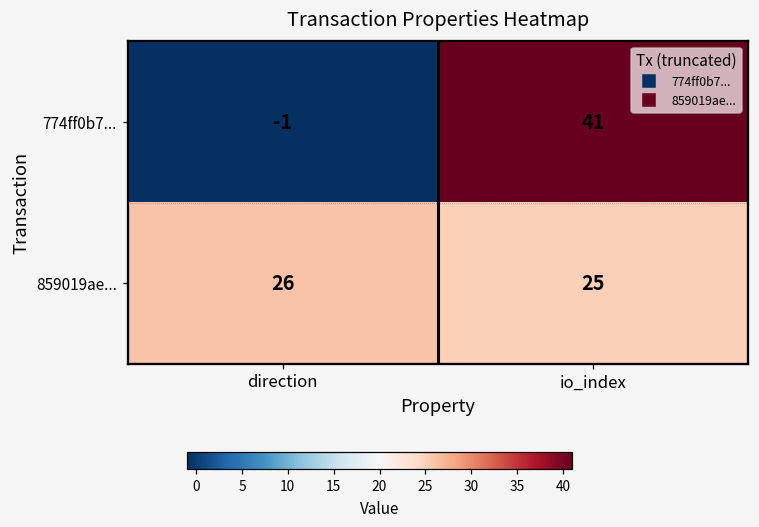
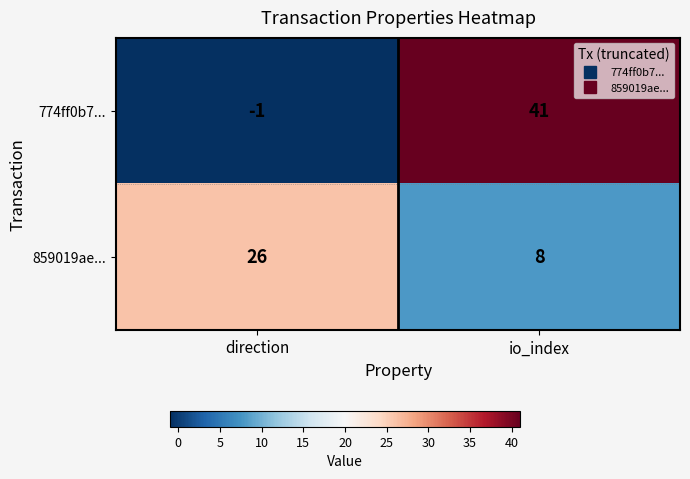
  {
    "774ff0b7...": {
      "direction": -1,
      "io_index": 41
    },
    "859019ae...": {
      "direction": 26,
-     "io_index": 25
+     "io_index": 8
    }
  }
